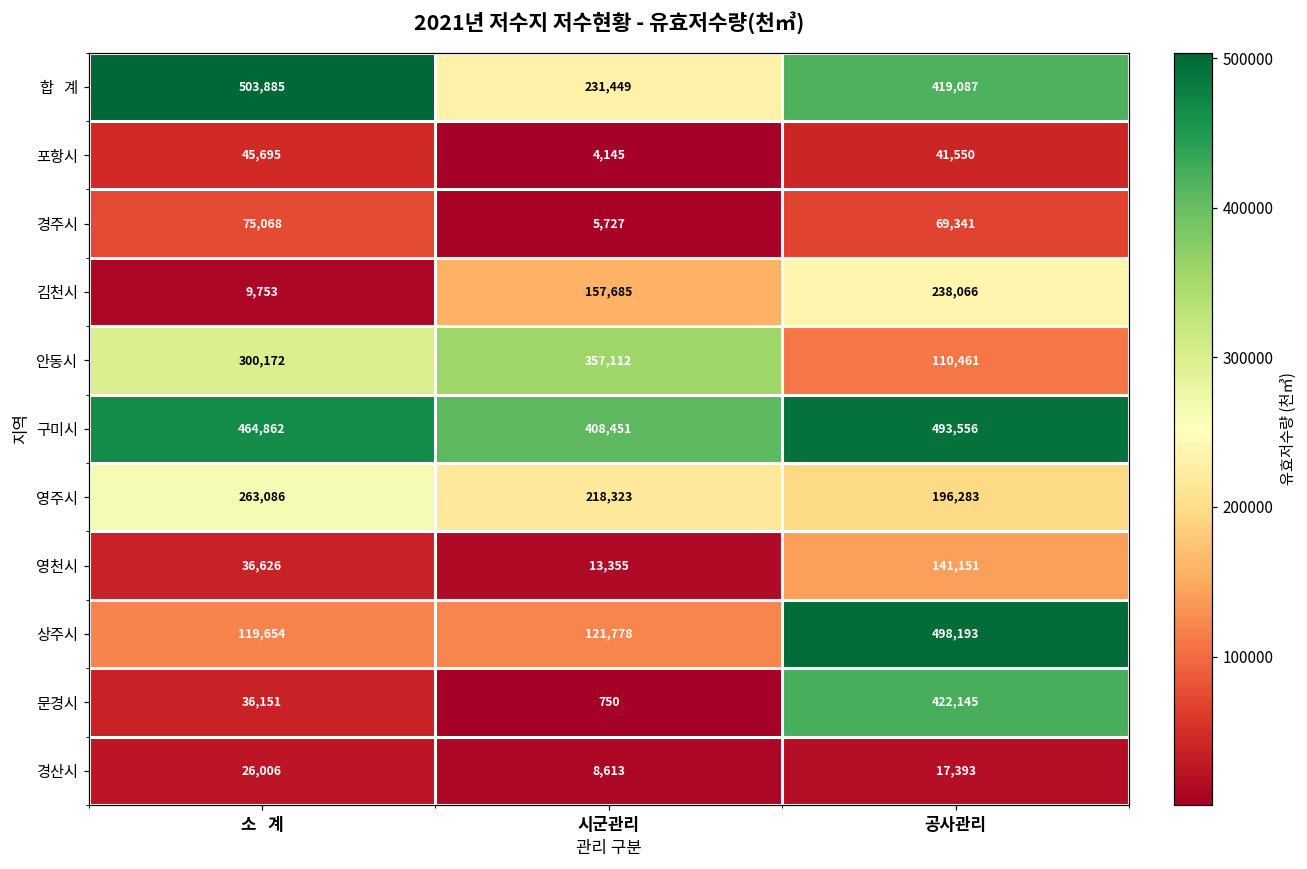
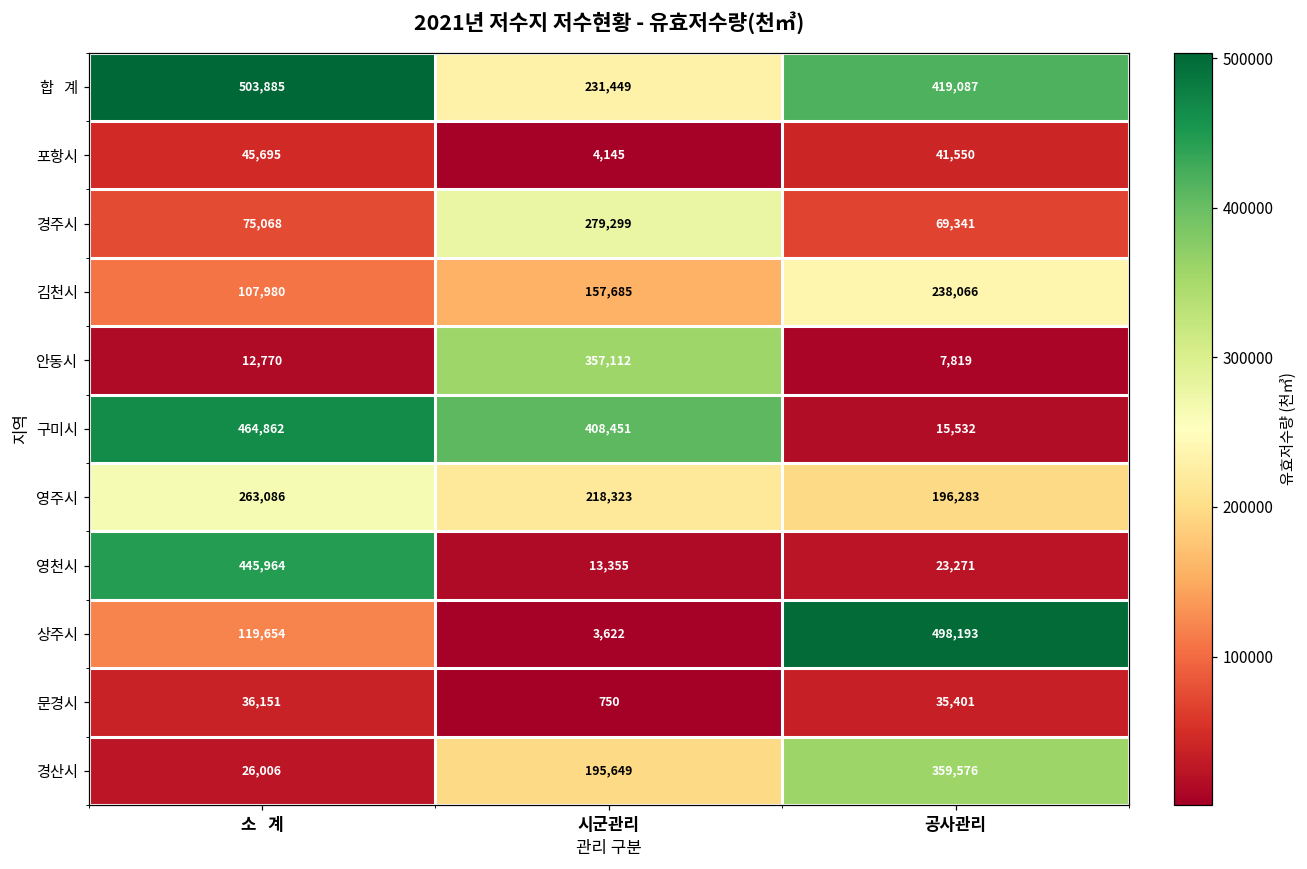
  {
    "합 계": {
      "소 계": "503,885",
      "시군관리": "231,449",
      "공사관리": "419,087"
    },
    "포항시": {
      "소 계": "45,695",
      "시군관리": "4,145",
      "공사관리": "41,550"
    },
    "경주시": {
      "소 계": "75,068",
-     "시군관리": "5,727",
+     "시군관리": "279,299",
      "공사관리": "69,341"
    },
    "김천시": {
-     "소 계": "9,753",
+     "소 계": "107,980",
      "시군관리": "157,685",
      "공사관리": "238,066"
    },
    "안동시": {
-     "소 계": "300,172",
+     "소 계": "12,770",
      "시군관리": "357,112",
-     "공사관리": "110,461"
+     "공사관리": "7,819"
    },
    "구미시": {
      "소 계": "464,862",
      "시군관리": "408,451",
-     "공사관리": "493,556"
+     "공사관리": "15,532"
    },
    "영주시": {
      "소 계": "263,086",
      "시군관리": "218,323",
      "공사관리": "196,283"
    },
    "영천시": {
-     "소 계": "36,626",
+     "소 계": "445,964",
      "시군관리": "13,355",
-     "공사관리": "141,151"
+     "공사관리": "23,271"
    },
    "상주시": {
      "소 계": "119,654",
-     "시군관리": "121,778",
+     "시군관리": "3,622",
      "공사관리": "498,193"
    },
    "문경시": {
      "소 계": "36,151",
      "시군관리": "750",
-     "공사관리": "422,145"
+     "공사관리": "35,401"
    },
    "경산시": {
      "소 계": "26,006",
-     "시군관리": "8,613",
-     "공사관리": "17,393"
+     "시군관리": "195,649",
+     "공사관리": "359,576"
    }
  }
